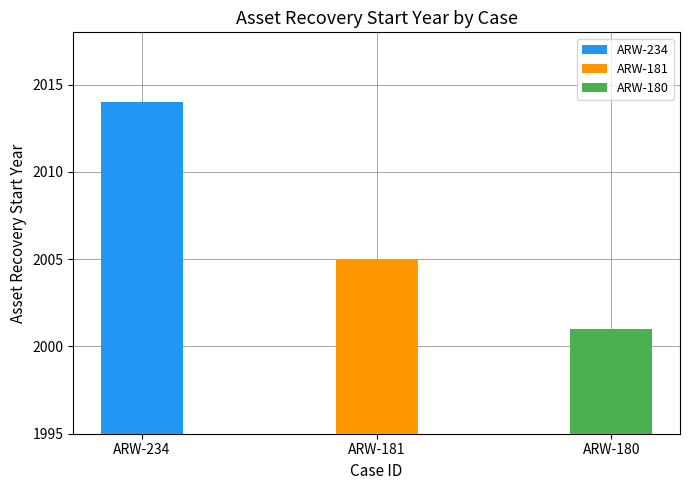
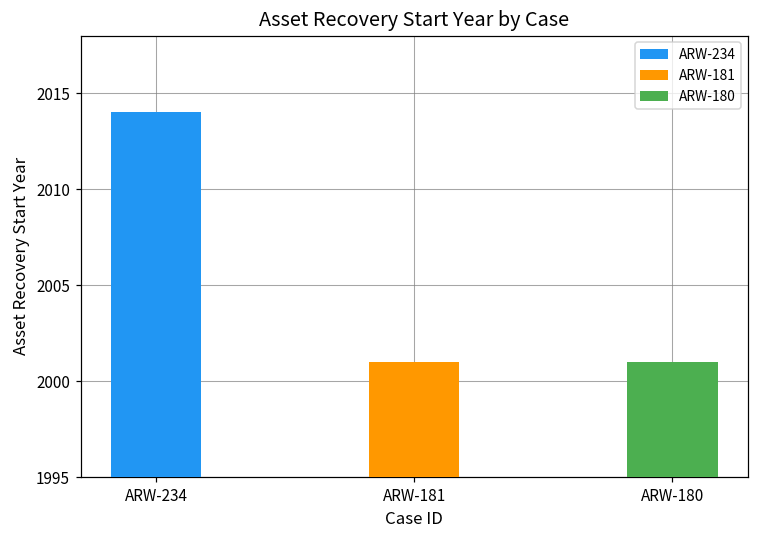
  {
    "ARW-234": 2014,
-   "ARW-181": 2005,
+   "ARW-181": 2001,
    "ARW-180": 2001
  }
